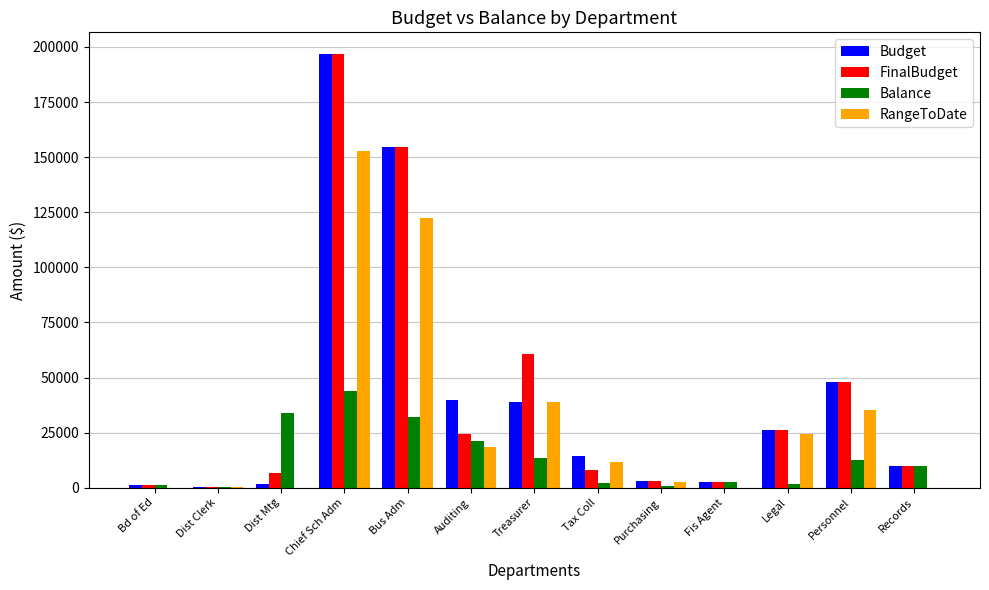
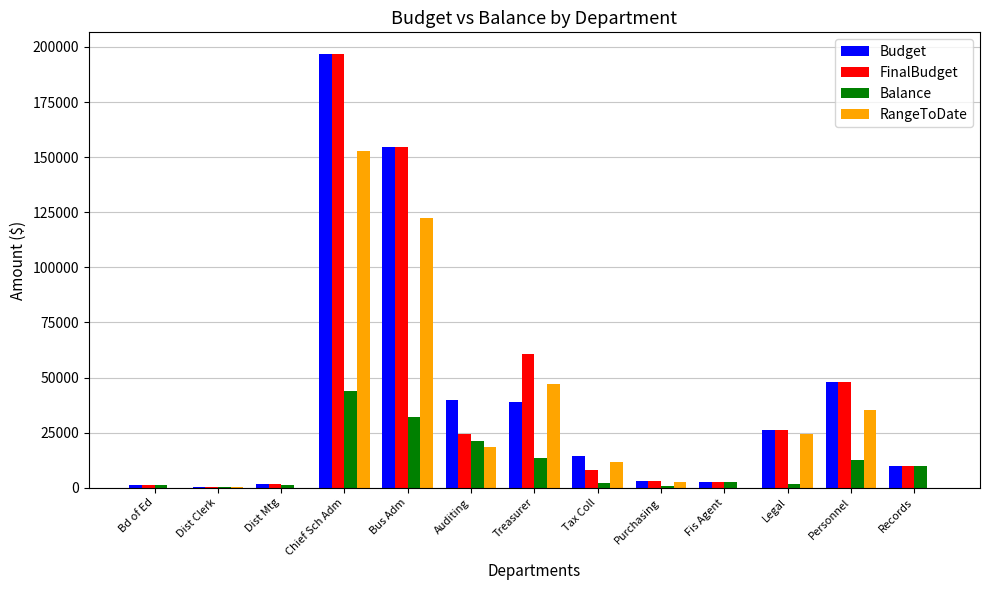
  {
    "Budget": {
      "Dist Mtg": 2000,
      "Chief Sch Adm": 197000,
      "Bus Adm": 155000,
      "Auditing": 40000,
      "Treasurer": 39000,
      "Tax Coll": 14000,
      "Purchasing": 3000,
      "Fis Agent": 3000,
      "Legal": 26000,
      "Personnel": 48000,
      "Records": 10000
    },
    "FinalBudget": {
-     "Dist Mtg": 7000,
+     "Dist Mtg": 2000,
      "Chief Sch Adm": 197000,
      "Bus Adm": 155000,
      "Auditing": 25000,
      "Treasurer": 60000,
      "Tax Coll": 8000,
      "Purchasing": 3000,
      "Fis Agent": 3000,
      "Legal": 26000,
      "Personnel": 48000,
      "Records": 10000
    },
    "Balance": {
-     "Dist Mtg": 34000,
+     "Dist Mtg": 1000,
      "Chief Sch Adm": 44000,
      "Bus Adm": 32000,
      "Auditing": 21000,
      "Treasurer": 14000,
      "Tax Coll": 2000,
      "Fis Agent": 3000,
      "Legal": 1000,
      "Personnel": 13000,
      "Records": 10000
    },
    "RangeToDate": {
      "Bd of Ed": 0,
      "Chief Sch Adm": 153000,
      "Bus Adm": 122000,
      "Auditing": 19000,
-     "Treasurer": 39000,
+     "Treasurer": 47000,
      "Tax Coll": 12000,
      "Purchasing": 2000,
      "Fis Agent": 0,
      "Legal": 25000,
      "Personnel": 35000,
      "Records": 0
    }
  }
